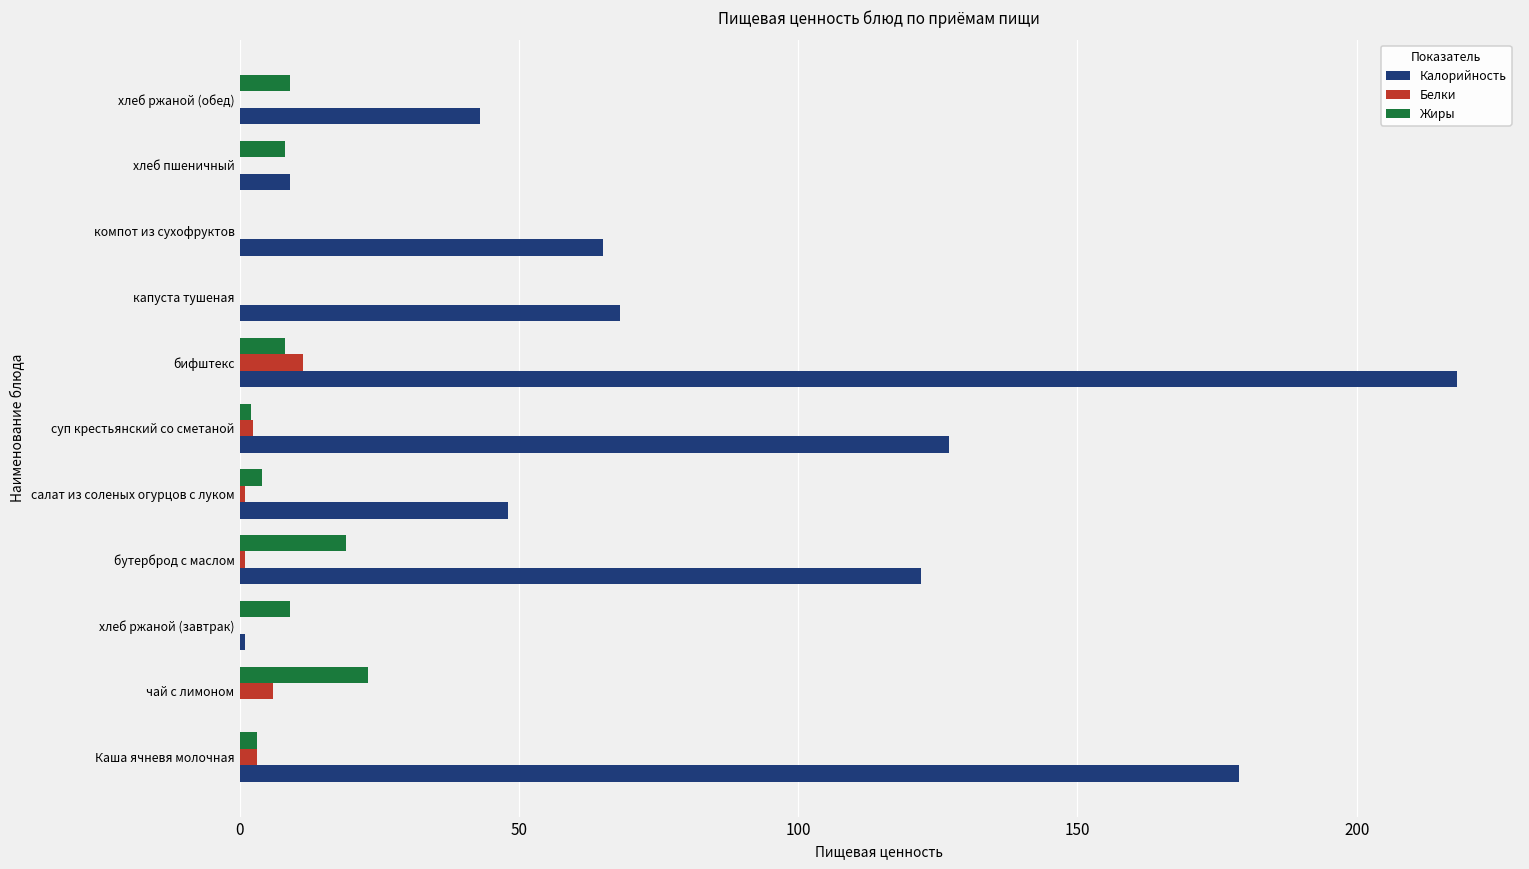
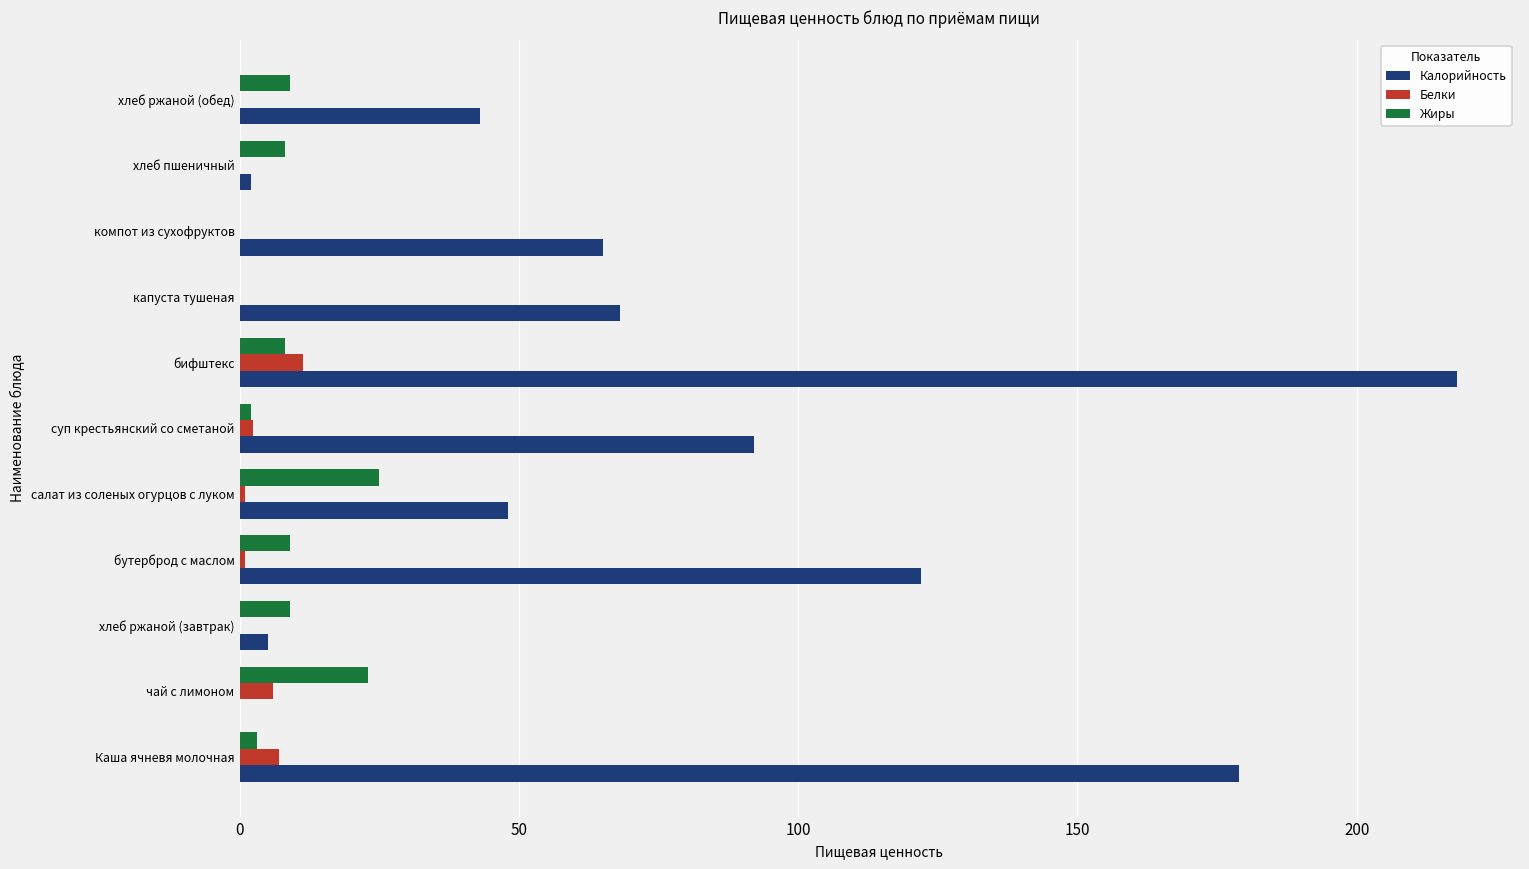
  {
    "Калорийность": {
      "хлеб ржаной (обед)": 43,
-     "хлеб пшеничный": 9,
+     "хлеб пшеничный": 2,
      "компот из сухофруктов": 65,
      "капуста тушеная": 68,
      "бифштекс": 218,
-     "суп крестьянский со сметаной": 127,
+     "суп крестьянский со сметаной": 92,
      "салат из соленых огурцов с луком": 48,
      "бутерброд с маслом": 122,
-     "хлеб ржаной (завтрак)": 1,
+     "хлеб ржаной (завтрак)": 5,
      "чай с лимоном": 0,
      "Каша ячневя молочная": 179
    },
    "Белки": {
      "хлеб ржаной (обед)": 0,
      "хлеб пшеничный": 0,
      "компот из сухофруктов": 0,
      "капуста тушеная": 0,
      "бифштекс": 11,
      "суп крестьянский со сметаной": 2,
      "салат из соленых огурцов с луком": 1,
      "бутерброд с маслом": 1,
      "хлеб ржаной (завтрак)": 0,
      "чай с лимоном": 6,
-     "Каша ячневя молочная": 3
+     "Каша ячневя молочная": 7
    },
    "Жиры": {
      "хлеб ржаной (обед)": 9,
      "хлеб пшеничный": 8,
      "компот из сухофруктов": 0,
      "капуста тушеная": 0,
      "бифштекс": 8,
      "суп крестьянский со сметаной": 2,
-     "салат из соленых огурцов с луком": 4,
-     "бутерброд с маслом": 19,
+     "салат из соленых огурцов с луком": 25,
+     "бутерброд с маслом": 9,
      "хлеб ржаной (завтрак)": 9,
      "чай с лимоном": 23,
      "Каша ячневя молочная": 3
    }
  }
